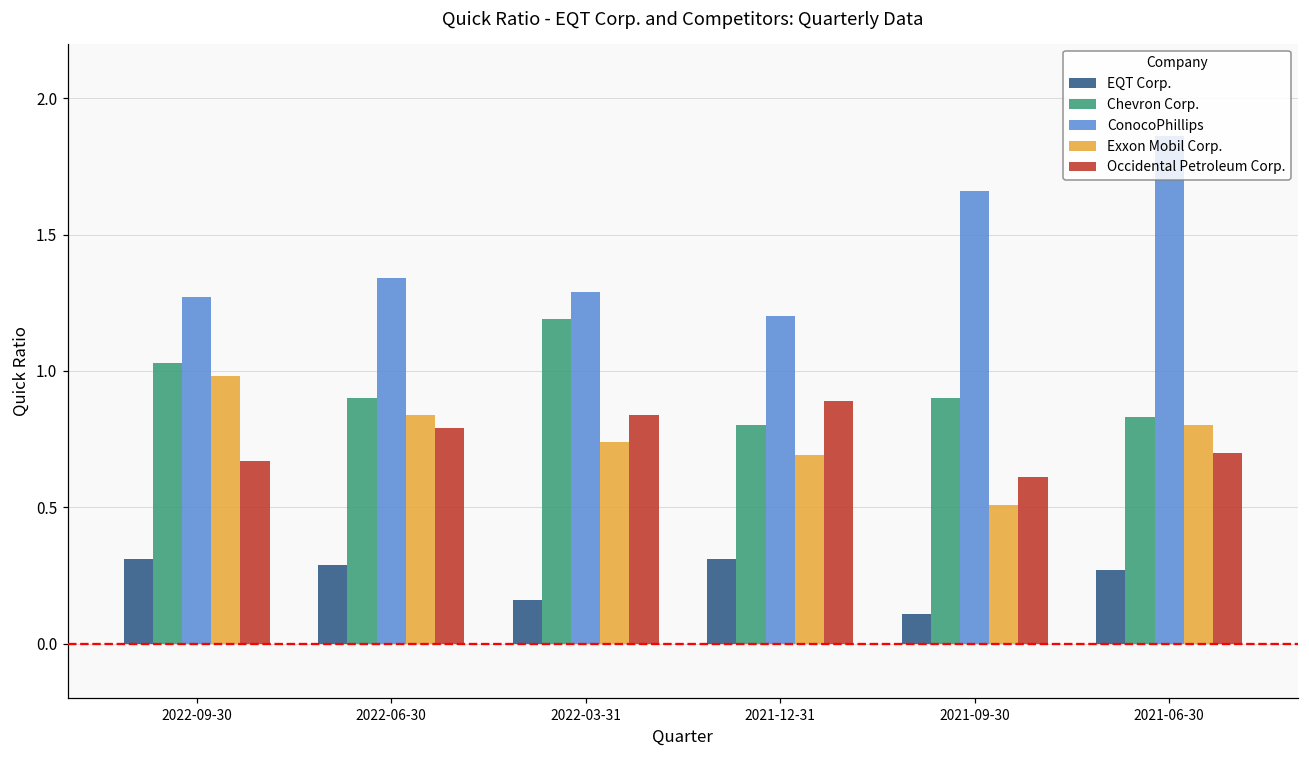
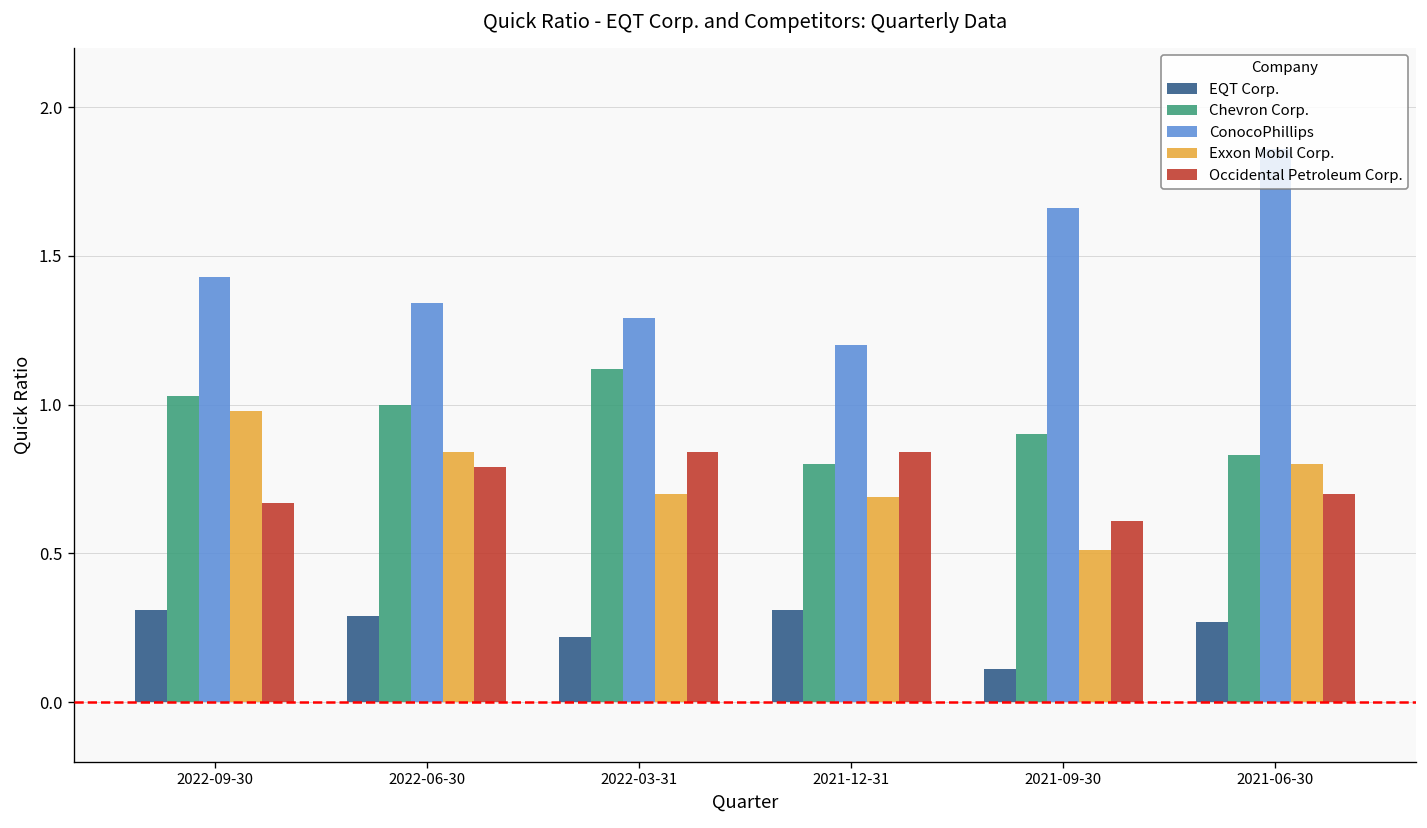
  {
    "EQT Corp.": {
      "2022-09-30": 0.31,
      "2022-06-30": 0.29,
-     "2022-03-31": 0.16,
+     "2022-03-31": 0.22,
      "2021-12-31": 0.31,
      "2021-09-30": 0.11,
      "2021-06-30": 0.27
    },
    "Chevron Corp.": {
      "2022-09-30": 1.03,
-     "2022-06-30": 0.9,
-     "2022-03-31": 1.19,
+     "2022-06-30": 1.0,
+     "2022-03-31": 1.12,
      "2021-12-31": 0.80,
      "2021-09-30": 0.90,
      "2021-06-30": 0.83
    },
    "ConocoPhillips": {
-     "2022-09-30": 1.27,
+     "2022-09-30": 1.43,
      "2022-06-30": 1.34,
      "2022-03-31": 1.29,
      "2021-12-31": 1.20,
      "2021-09-30": 1.66
    },
    "Exxon Mobil Corp.": {
      "2022-09-30": 0.98,
      "2022-06-30": 0.84,
-     "2022-03-31": 0.74,
+     "2022-03-31": 0.70,
      "2021-12-31": 0.69,
      "2021-09-30": 0.51,
      "2021-06-30": 0.80
    },
    "Occidental Petroleum Corp.": {
      "2022-09-30": 0.67,
      "2022-06-30": 0.79,
      "2022-03-31": 0.84,
-     "2021-12-31": 0.89,
+     "2021-12-31": 0.84,
      "2021-09-30": 0.61,
      "2021-06-30": 0.70
    }
  }
